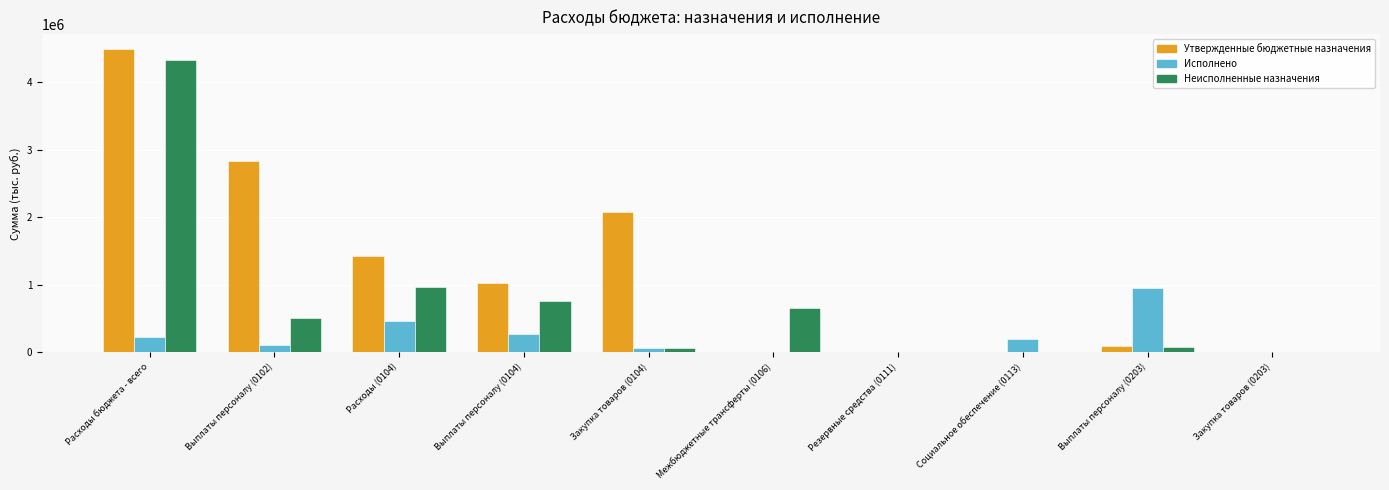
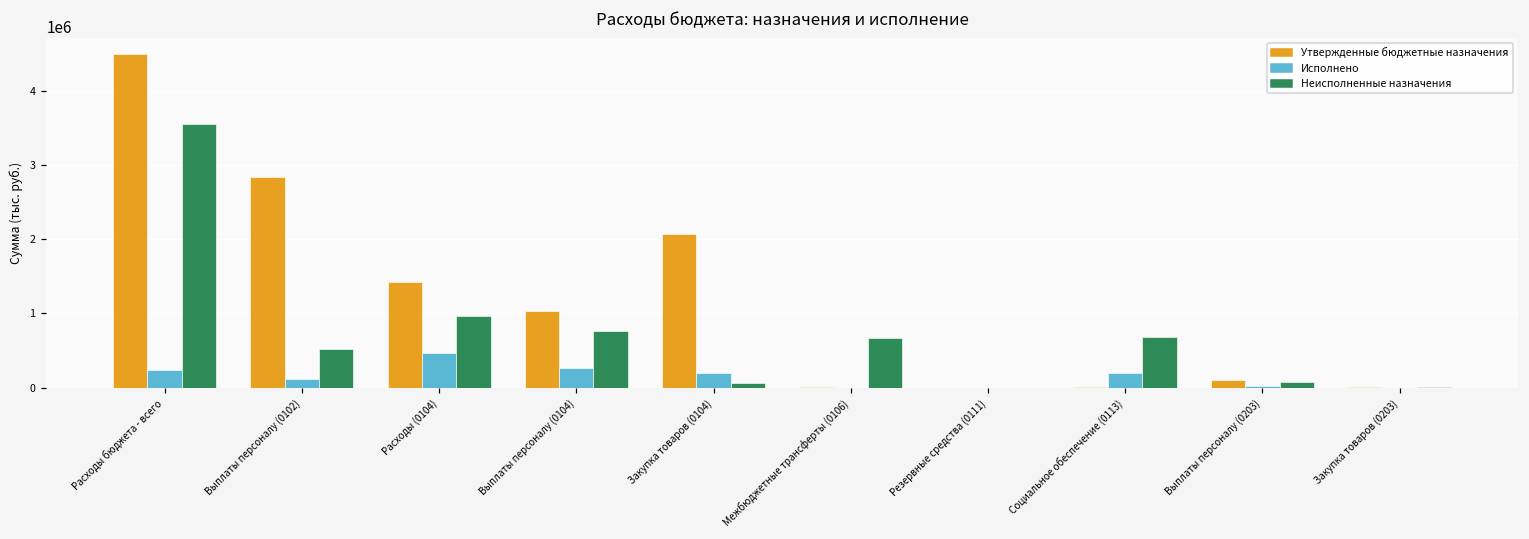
  {
    "Утвержденные бюджетные назначения": {
      "Расходы бюджета - всего": 4500000,
      "Выплаты персоналу (0102)": 2800000,
      "Расходы (0104)": 1400000,
      "Выплаты персоналу (0104)": 1000000,
      "Закупка товаров (0104)": 2100000,
      "Выплаты персоналу (0203)": 100000
    },
    "Исполнено": {
      "Расходы бюджета - всего": 200000,
      "Выплаты персоналу (0102)": 100000,
      "Расходы (0104)": 500000,
      "Выплаты персоналу (0104)": 300000,
-     "Закупка товаров (0104)": 100000,
+     "Закупка товаров (0104)": 200000,
      "Резервные средства (0111)": 0,
      "Социальное обеспечение (0113)": 200000,
-     "Выплаты персоналу (0203)": 1000000,
+     "Выплаты персоналу (0203)": 0,
      "Закупка товаров (0203)": 0
    },
    "Неисполненные назначения": {
-     "Расходы бюджета - всего": 4300000,
+     "Расходы бюджета - всего": 3600000,
      "Выплаты персоналу (0102)": 500000,
      "Расходы (0104)": 1000000,
      "Выплаты персоналу (0104)": 800000,
      "Закупка товаров (0104)": 100000,
      "Межбюджетные трансферты (0106)": 700000,
-     "Социальное обеспечение (0113)": 0,
+     "Социальное обеспечение (0113)": 700000,
      "Выплаты персоналу (0203)": 100000
    }
  }
